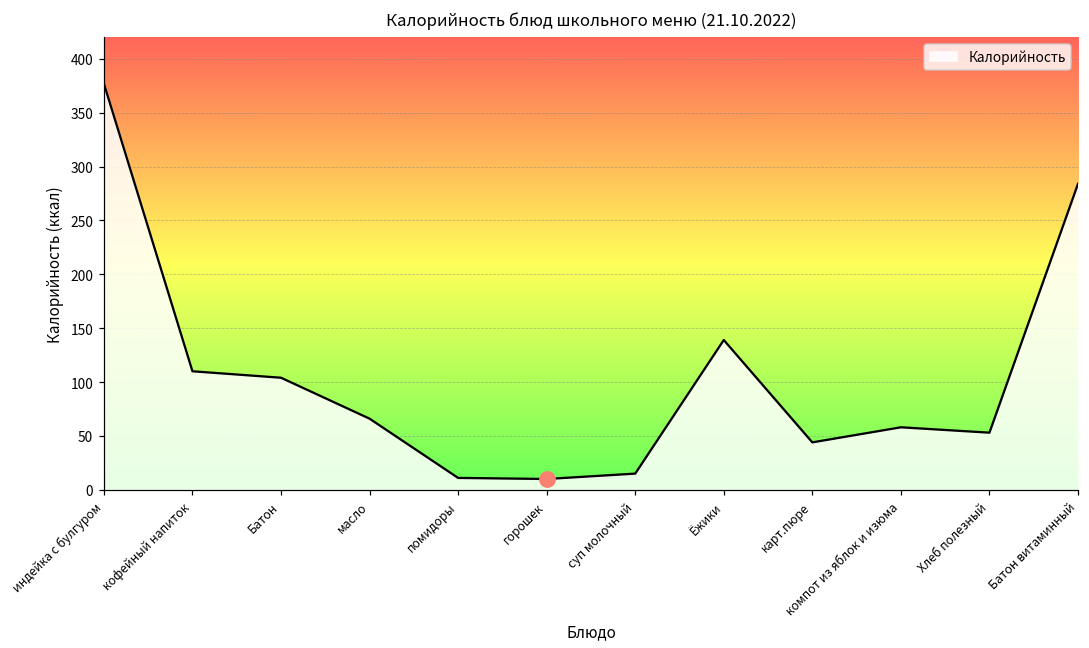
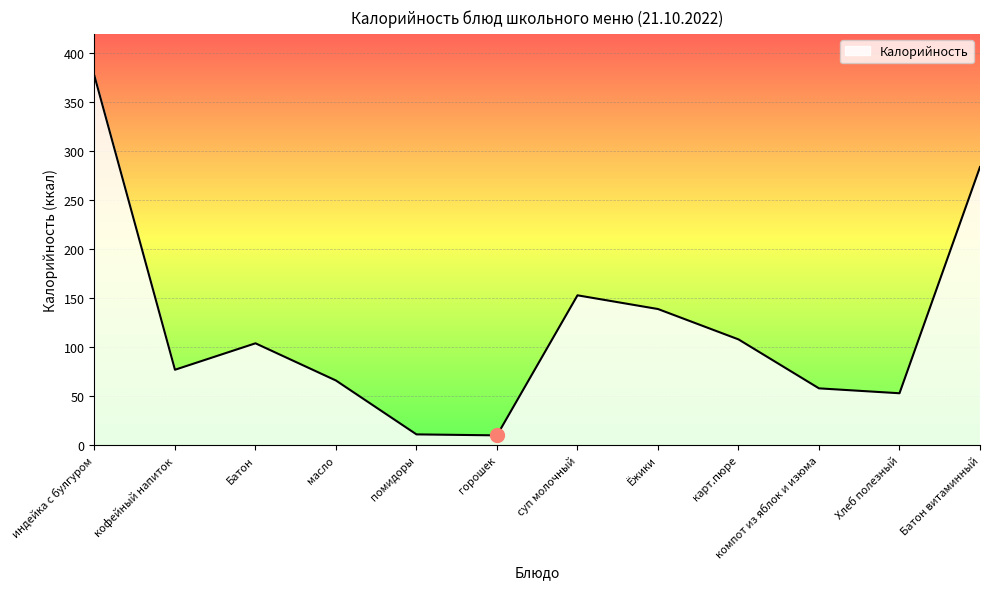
  {
    "Калорийность": {
      "индейка с булгуром": 380,
-     "кофейный напиток": 110,
+     "кофейный напиток": 80,
      "Батон": 100,
      "масло": 70,
      "помидоры": 10,
-     "суп молочный": 20,
+     "суп молочный": 150,
      "Ёжики": 140,
-     "карт.пюре": 40,
+     "карт.пюре": 110,
      "компот из яблок и изюма": 60,
      "Хлеб полезный": 50,
      "Батон витаминный": 280
    }
  }
